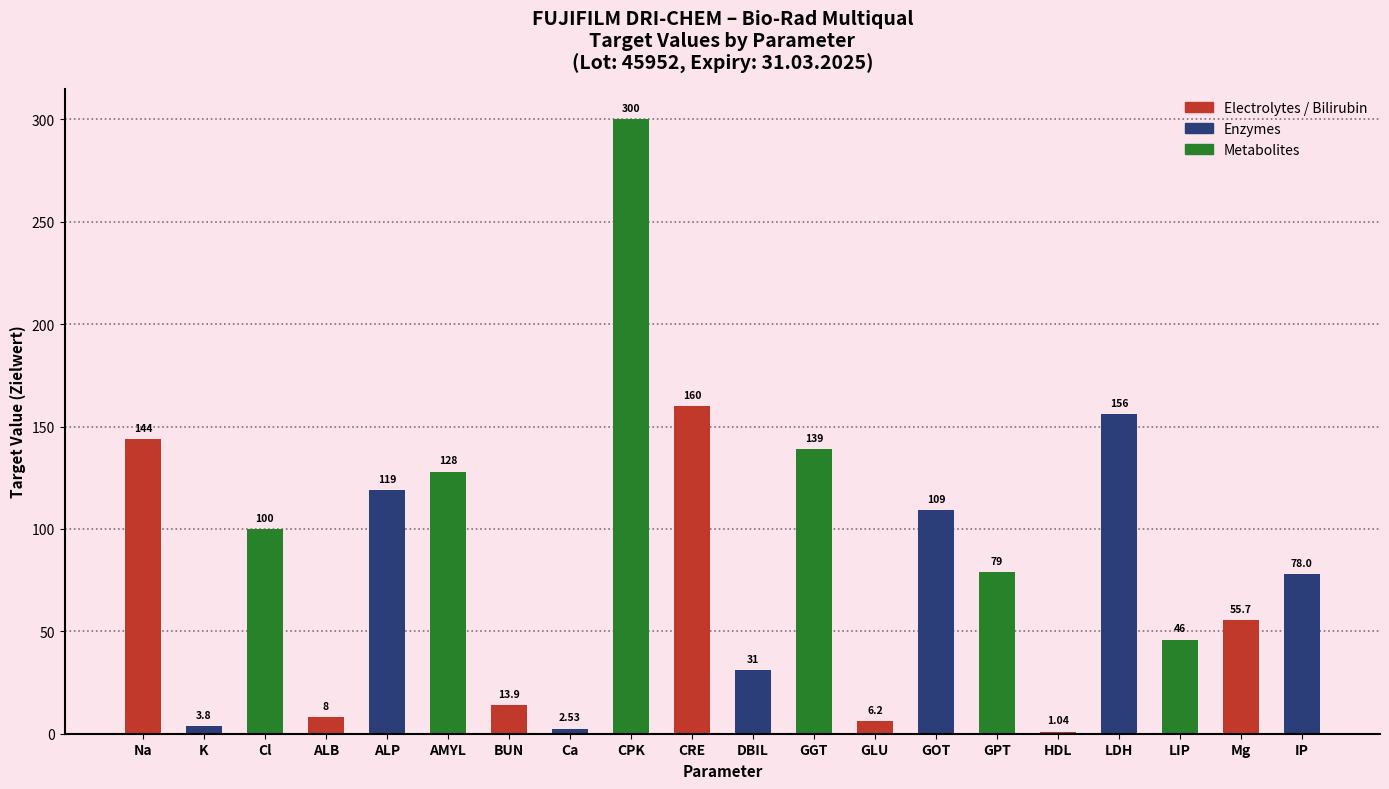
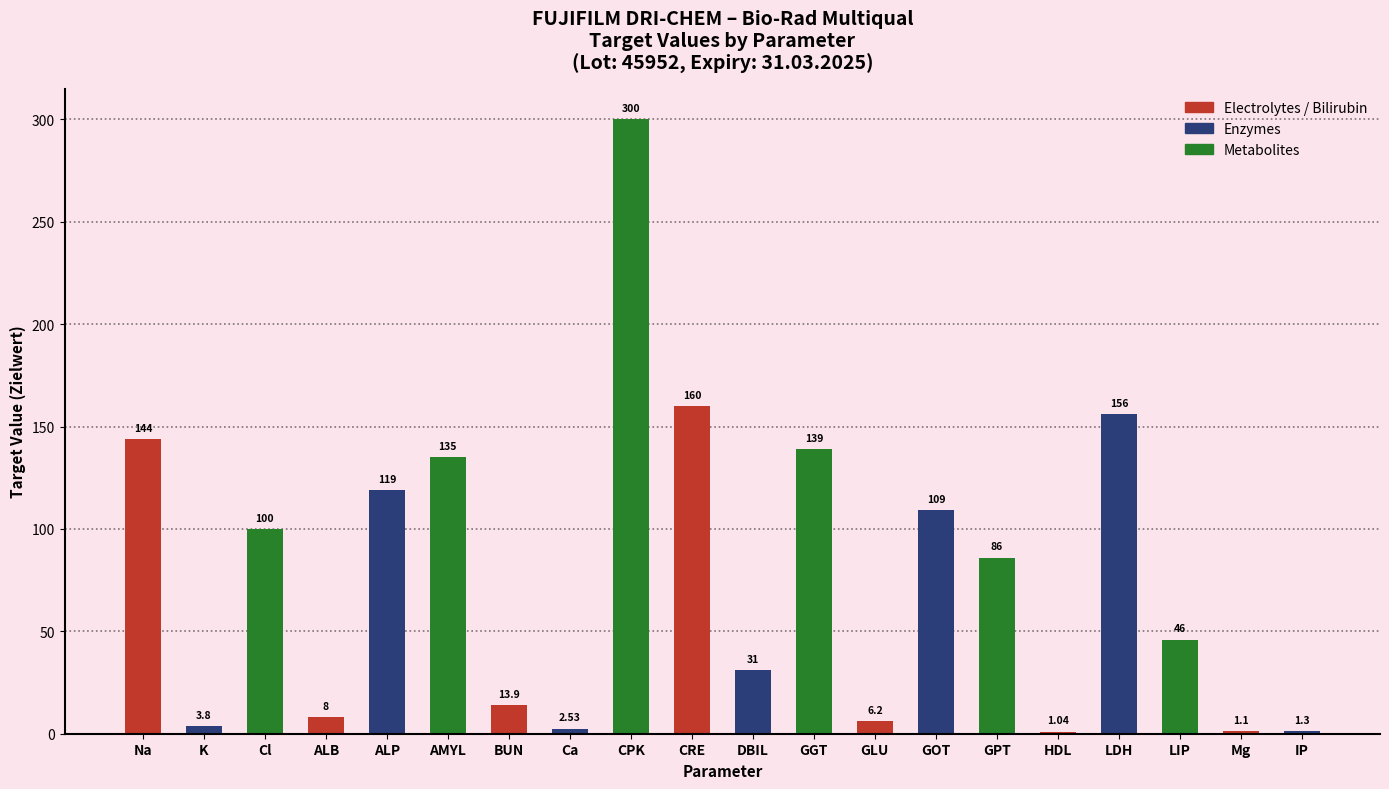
  {
    "Na": 144,
    "K": 3.8,
    "Cl": 100,
    "ALB": 8,
    "ALP": 119,
-   "AMYL": 128,
+   "AMYL": 135,
    "BUN": 13.9,
    "Ca": 2.53,
    "CPK": 300,
    "CRE": 160,
    "DBIL": 31,
    "GGT": 139,
    "GLU": 6.2,
    "GOT": 109,
-   "GPT": 79,
+   "GPT": 86,
    "HDL": 1.04,
    "LDH": 156,
    "LIP": 46,
-   "Mg": 55.7,
-   "IP": 78.0
+   "Mg": 1.1,
+   "IP": 1.3
  }
